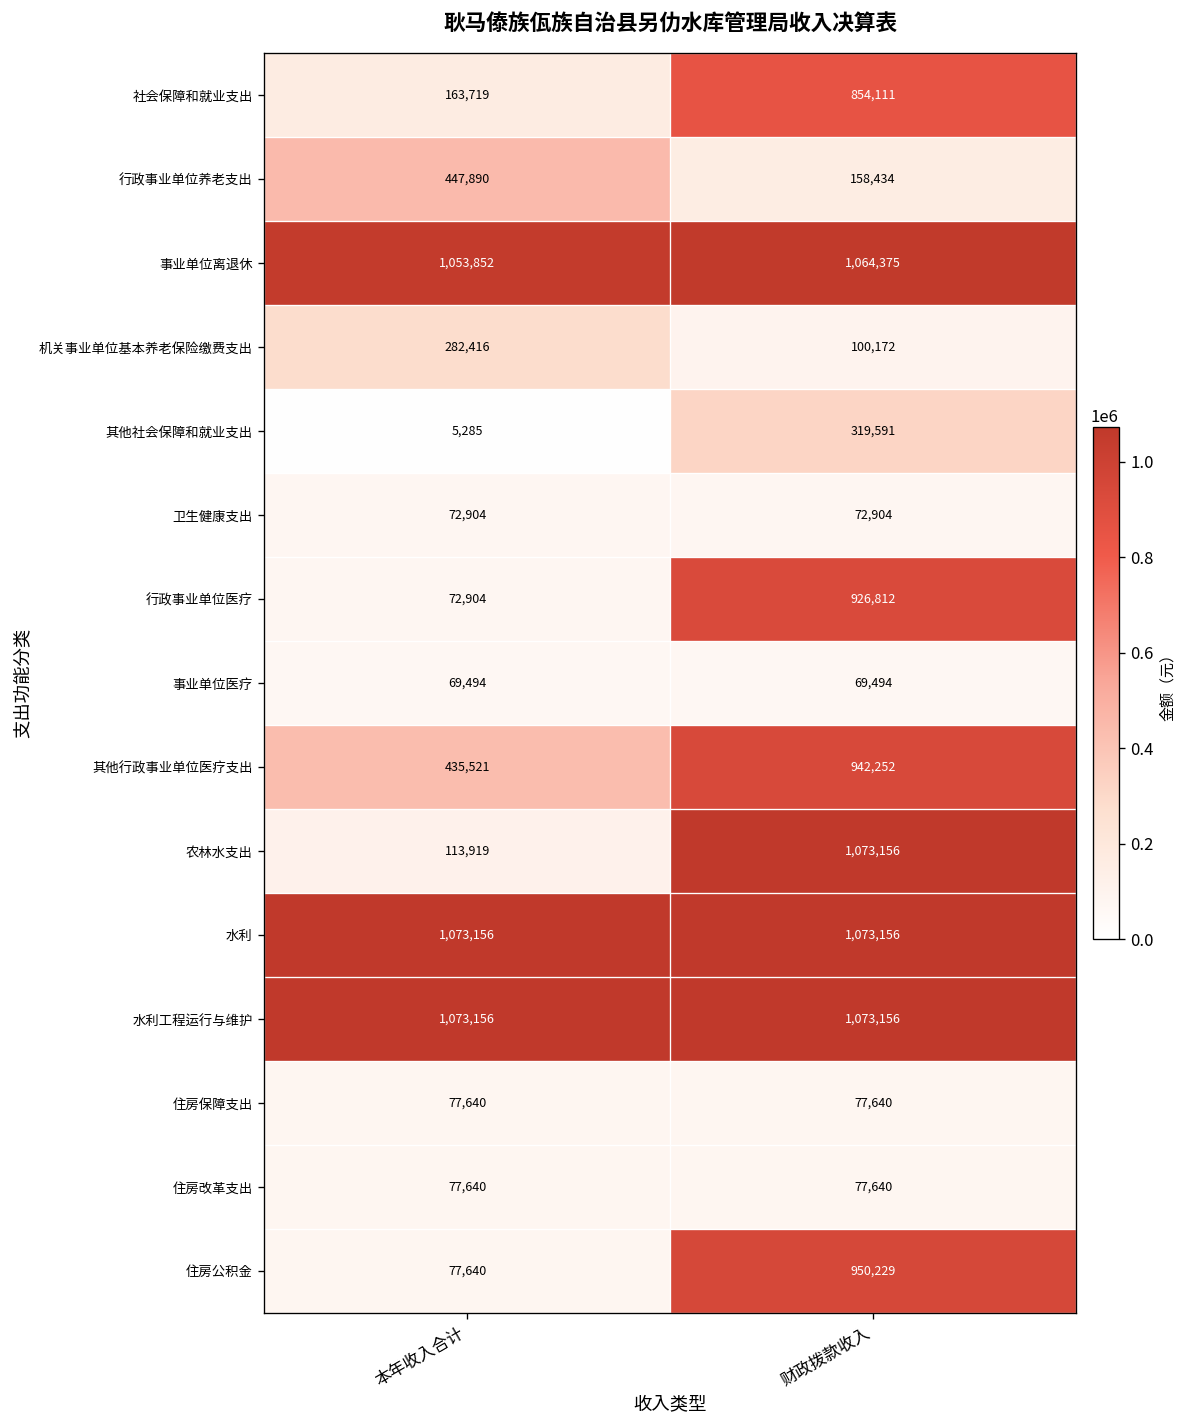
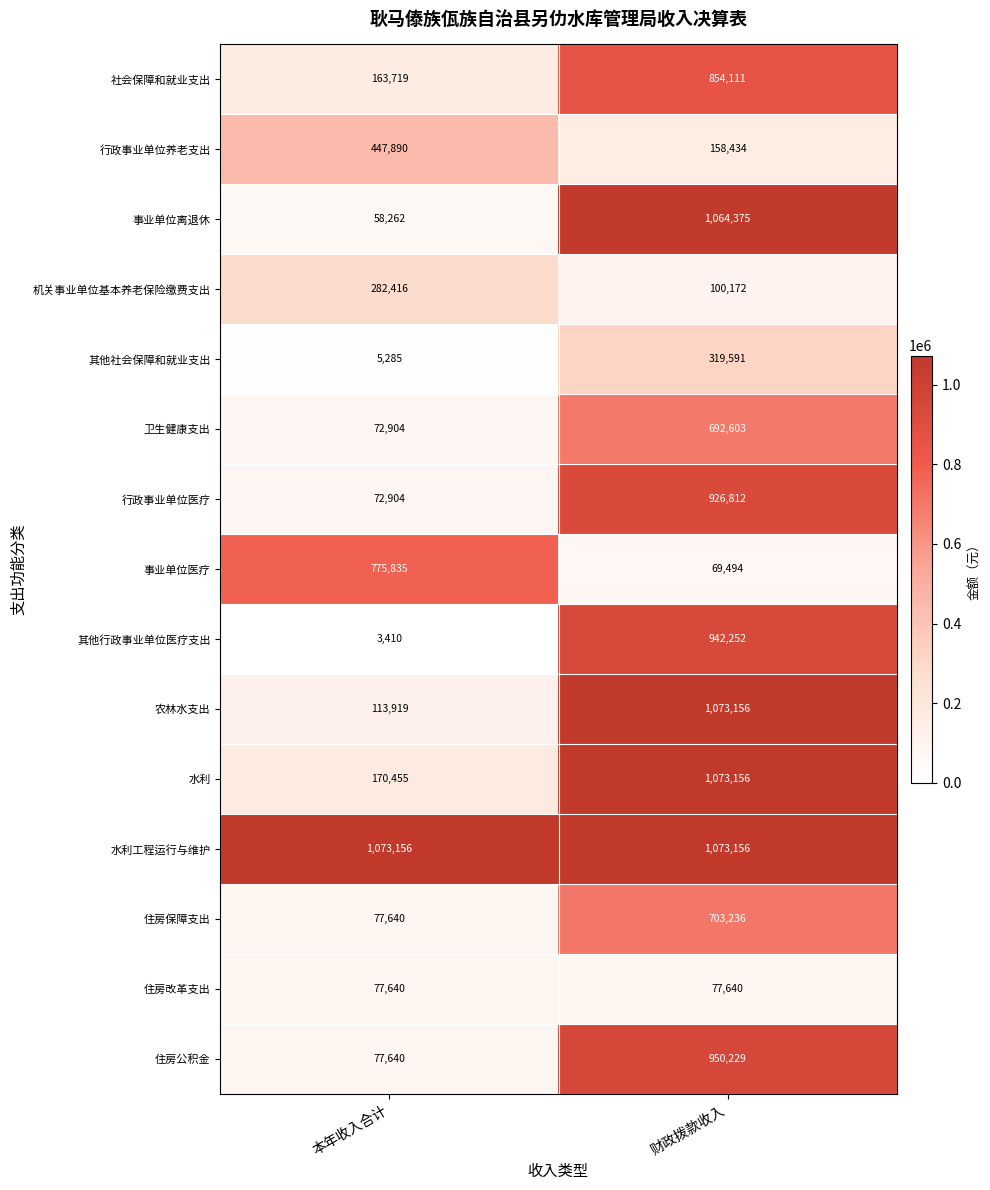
  {
    "社会保障和就业支出": {
      "本年收入合计": "163,719",
      "财政拨款收入": "854,111"
    },
    "行政事业单位养老支出": {
      "本年收入合计": "447,890",
      "财政拨款收入": "158,434"
    },
    "事业单位离退休": {
-     "本年收入合计": "1,053,852",
+     "本年收入合计": "58,262",
      "财政拨款收入": "1,064,375"
    },
    "机关事业单位基本养老保险缴费支出": {
      "本年收入合计": "282,416",
      "财政拨款收入": "100,172"
    },
    "其他社会保障和就业支出": {
      "本年收入合计": "5,285",
      "财政拨款收入": "319,591"
    },
    "卫生健康支出": {
      "本年收入合计": "72,904",
-     "财政拨款收入": "72,904"
+     "财政拨款收入": "692,603"
    },
    "行政事业单位医疗": {
      "本年收入合计": "72,904",
      "财政拨款收入": "926,812"
    },
    "事业单位医疗": {
-     "本年收入合计": "69,494",
+     "本年收入合计": "775,835",
      "财政拨款收入": "69,494"
    },
    "其他行政事业单位医疗支出": {
-     "本年收入合计": "435,521",
+     "本年收入合计": "3,410",
      "财政拨款收入": "942,252"
    },
    "农林水支出": {
      "本年收入合计": "113,919",
      "财政拨款收入": "1,073,156"
    },
    "水利": {
-     "本年收入合计": "1,073,156",
+     "本年收入合计": "170,455",
      "财政拨款收入": "1,073,156"
    },
    "水利工程运行与维护": {
      "本年收入合计": "1,073,156",
      "财政拨款收入": "1,073,156"
    },
    "住房保障支出": {
      "本年收入合计": "77,640",
-     "财政拨款收入": "77,640"
+     "财政拨款收入": "703,236"
    },
    "住房改革支出": {
      "本年收入合计": "77,640",
      "财政拨款收入": "77,640"
    },
    "住房公积金": {
      "本年收入合计": "77,640",
      "财政拨款收入": "950,229"
    }
  }
